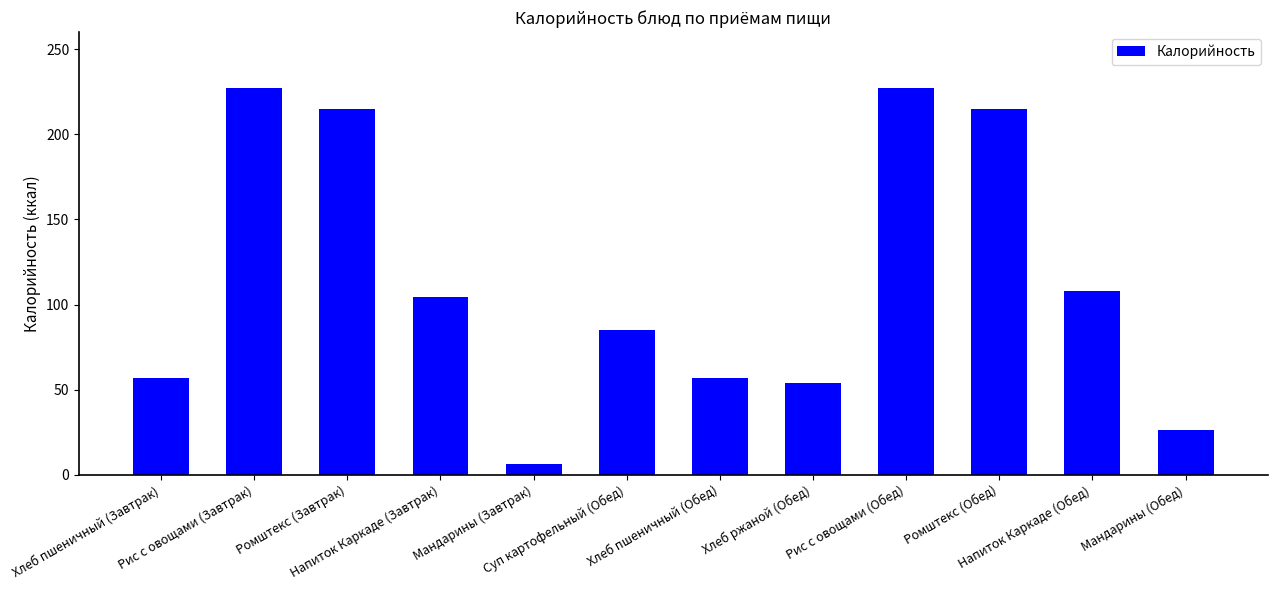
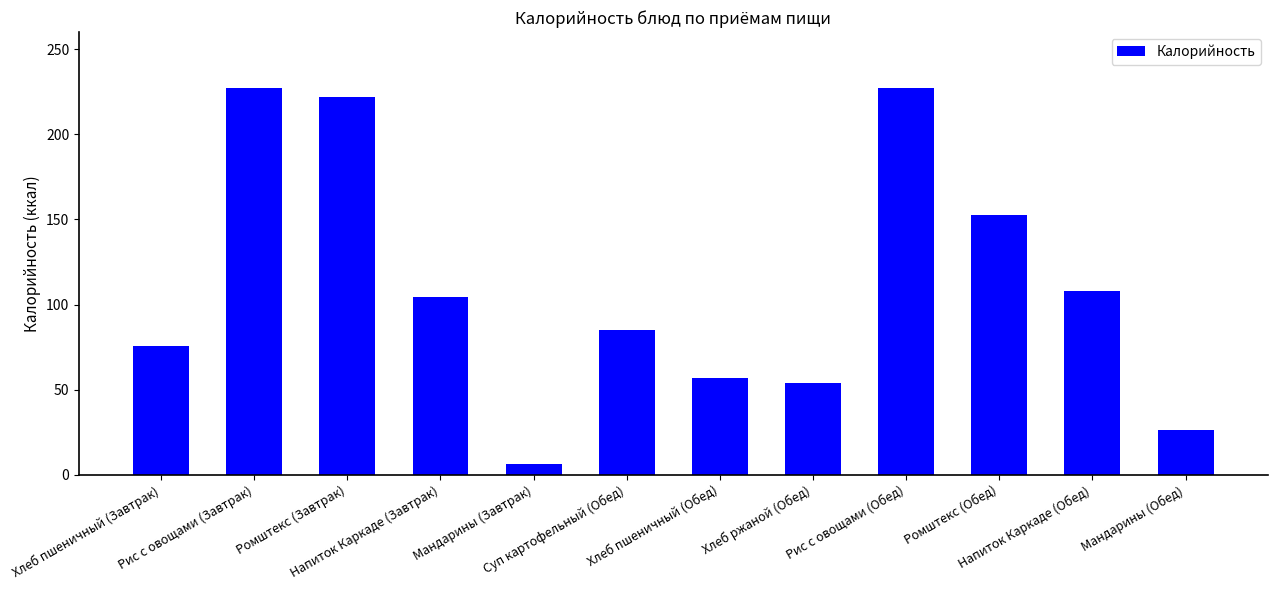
  {
-   "Хлеб пшеничный (Завтрак)": 57,
+   "Хлеб пшеничный (Завтрак)": 76,
    "Рис с овощами (Завтрак)": 227,
-   "Ромштекс (Завтрак)": 215,
+   "Ромштекс (Завтрак)": 222,
    "Напиток Каркаде (Завтрак)": 104,
    "Мандарины (Завтрак)": 6,
    "Суп картофельный (Обед)": 85,
    "Хлеб пшеничный (Обед)": 57,
    "Хлеб ржаной (Обед)": 54,
    "Рис с овощами (Обед)": 227,
-   "Ромштекс (Обед)": 215,
+   "Ромштекс (Обед)": 152,
    "Напиток Каркаде (Обед)": 108,
    "Мандарины (Обед)": 27
  }
